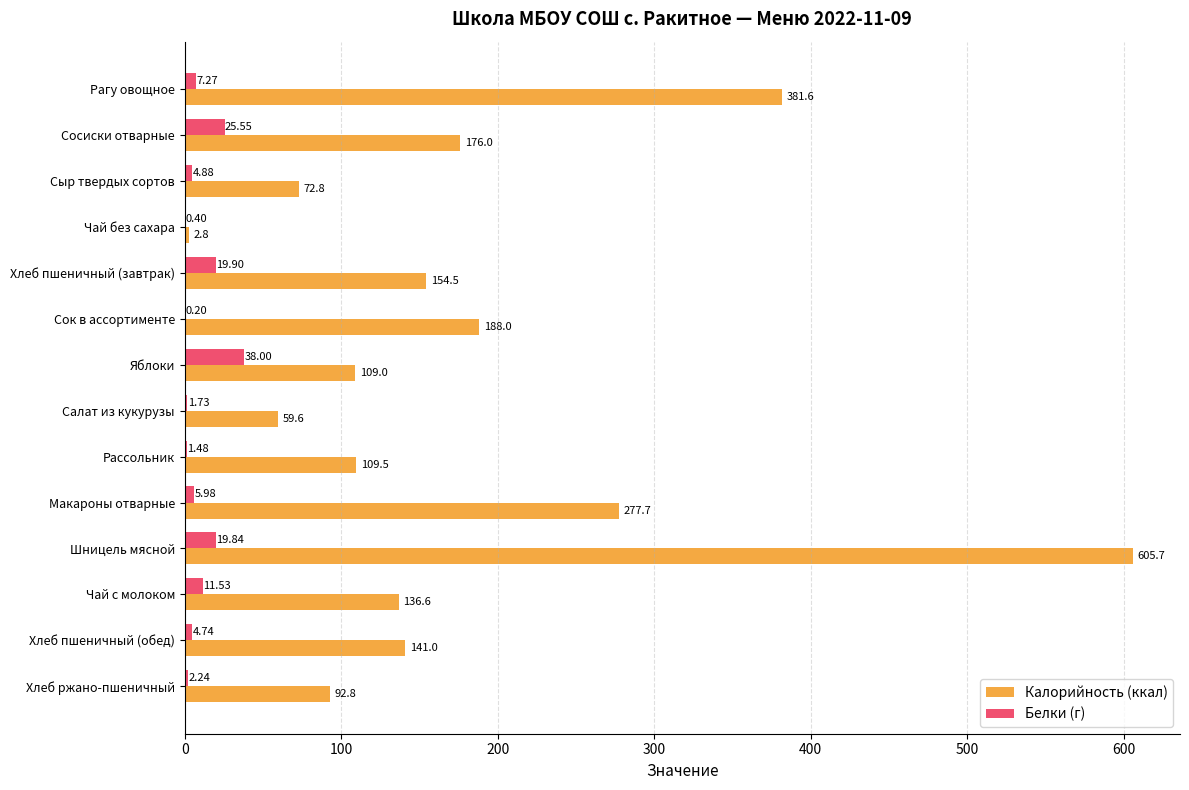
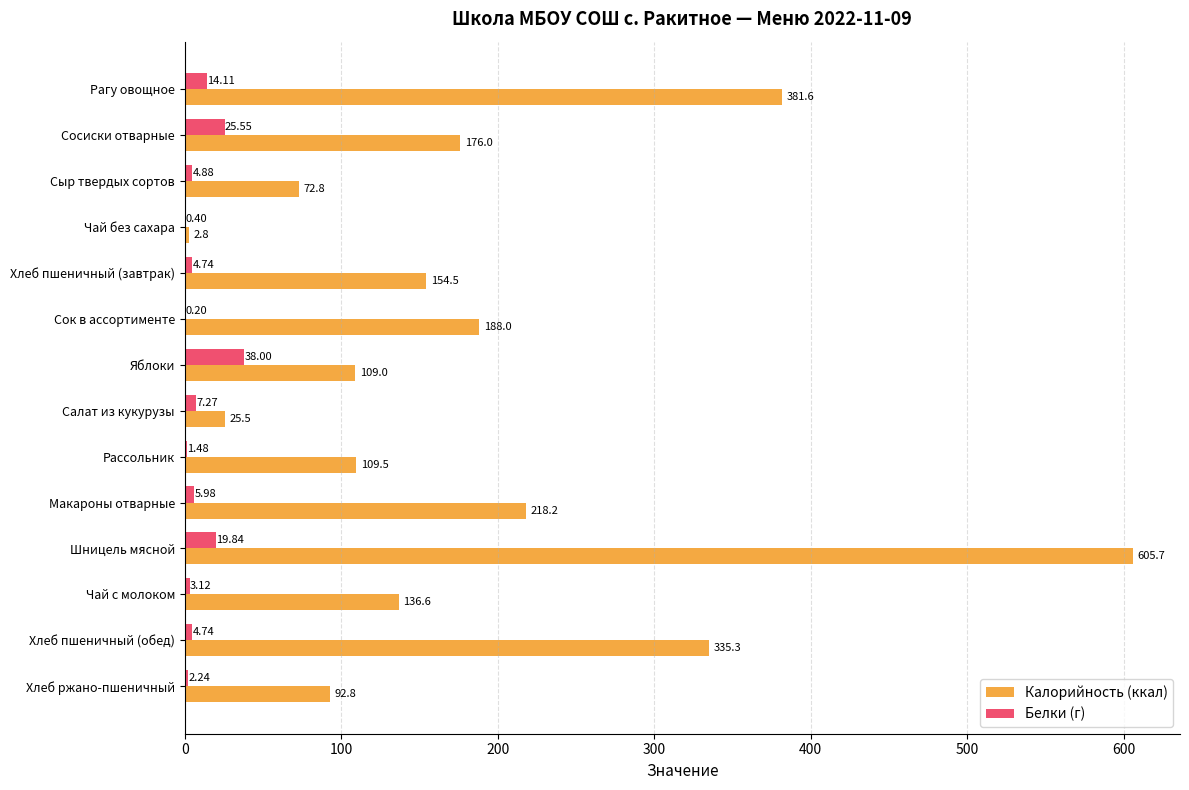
  {
    "Калорийность (ккал)": {
      "Рагу овощное": 381.6,
      "Сосиски отварные": 176.0,
      "Сыр твердых сортов": 72.8,
      "Чай без сахара": 2.8,
      "Хлеб пшеничный (завтрак)": 154.5,
      "Сок в ассортименте": 188.0,
      "Яблоки": 109.0,
-     "Салат из кукурузы": 59.6,
+     "Салат из кукурузы": 25.5,
      "Рассольник": 109.5,
-     "Макароны отварные": 277.7,
+     "Макароны отварные": 218.2,
      "Шницель мясной": 605.7,
      "Чай с молоком": 136.6,
-     "Хлеб пшеничный (обед)": 141.0,
+     "Хлеб пшеничный (обед)": 335.3,
      "Хлеб ржано-пшеничный": 92.8
    },
    "Белки (г)": {
-     "Рагу овощное": 7.27,
+     "Рагу овощное": 14.11,
      "Сосиски отварные": 25.55,
      "Сыр твердых сортов": 4.88,
      "Чай без сахара": 0.40,
-     "Хлеб пшеничный (завтрак)": 19.90,
+     "Хлеб пшеничный (завтрак)": 4.74,
      "Сок в ассортименте": 0.20,
      "Яблоки": 38.00,
-     "Салат из кукурузы": 1.73,
+     "Салат из кукурузы": 7.27,
      "Рассольник": 1.48,
      "Макароны отварные": 5.98,
      "Шницель мясной": 19.84,
-     "Чай с молоком": 11.53,
+     "Чай с молоком": 3.12,
      "Хлеб пшеничный (обед)": 4.74,
      "Хлеб ржано-пшеничный": 2.24
    }
  }
